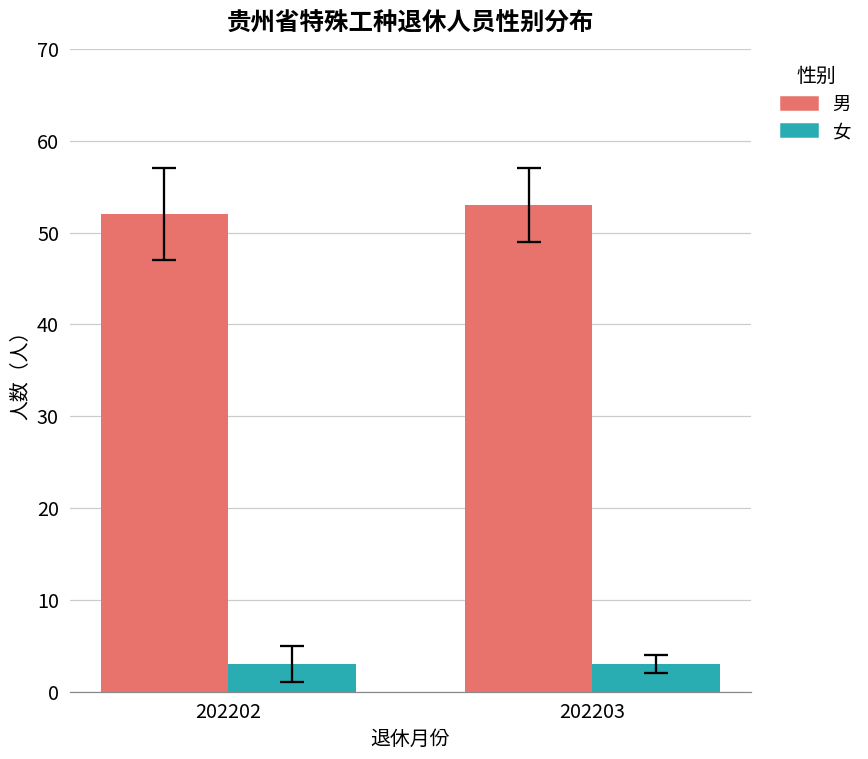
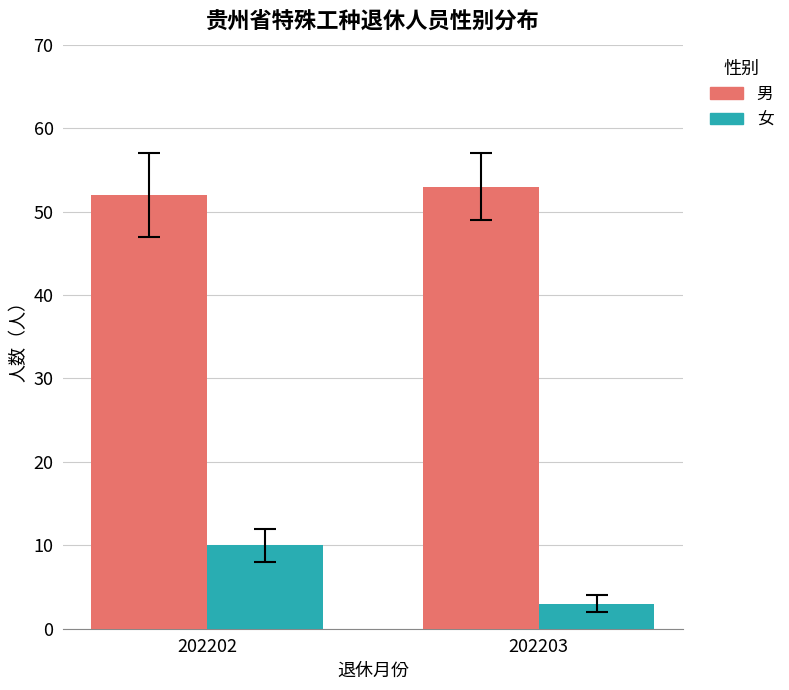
  {
    "男": {
      "202202": 52,
      "202203": 53
    },
    "女": {
-     "202202": 3,
+     "202202": 10,
      "202203": 3
    }
  }
